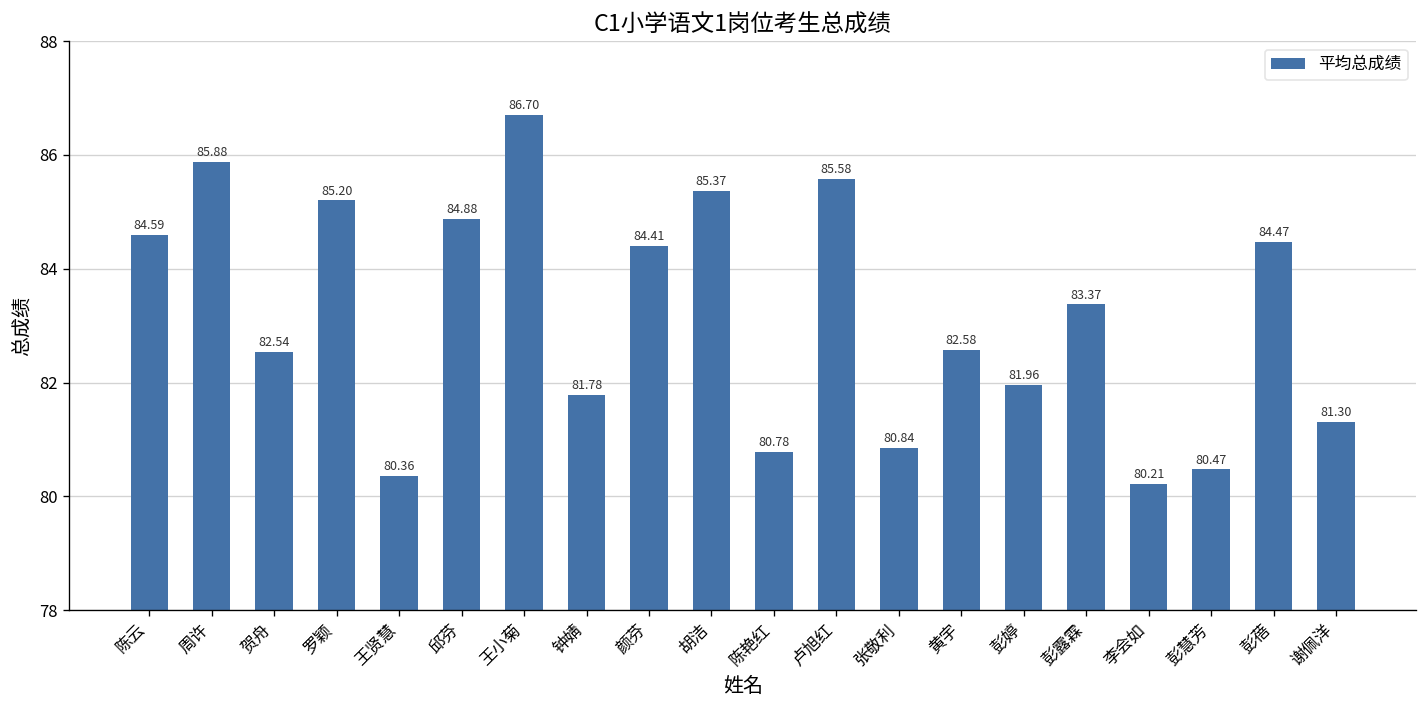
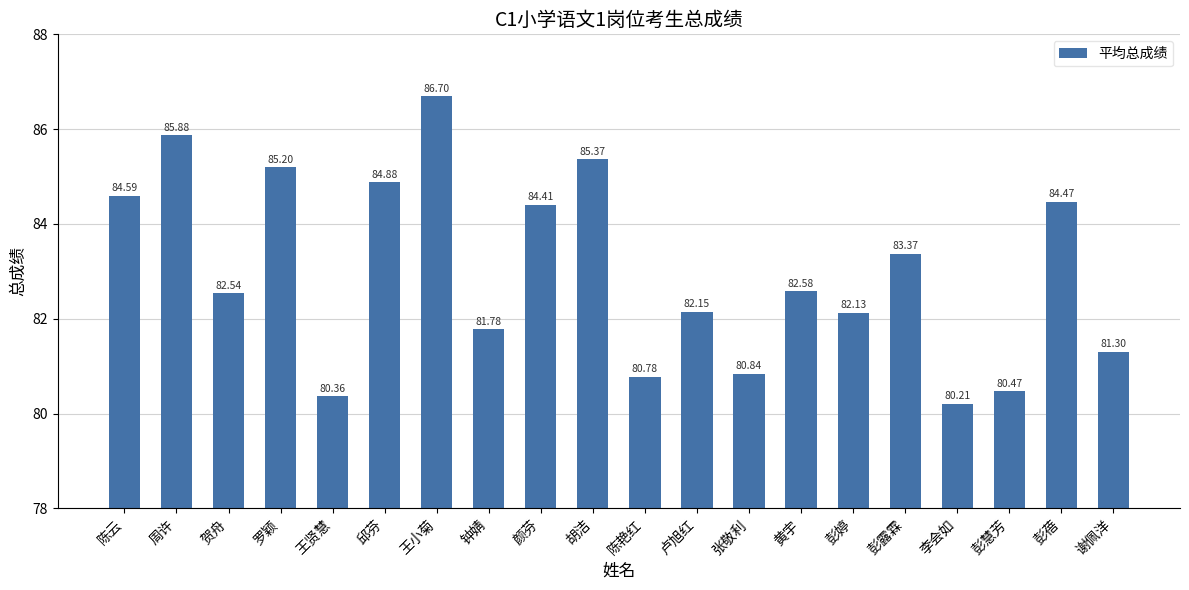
  {
    "陈云": 84.59,
    "周许": 85.88,
    "贺舟": 82.54,
    "罗颖": 85.20,
    "王贤慧": 80.36,
    "邱芬": 84.88,
    "王小菊": 86.70,
    "钟婧": 81.78,
    "颜芬": 84.41,
    "胡洁": 85.37,
    "陈艳红": 80.78,
-   "卢旭红": 85.58,
+   "卢旭红": 82.15,
    "张敬利": 80.84,
    "黄宇": 82.58,
-   "彭婷": 81.96,
+   "彭婷": 82.13,
    "彭露霖": 83.37,
    "李会如": 80.21,
    "彭慧芳": 80.47,
    "彭蓓": 84.47,
    "谢佩洋": 81.30
  }
